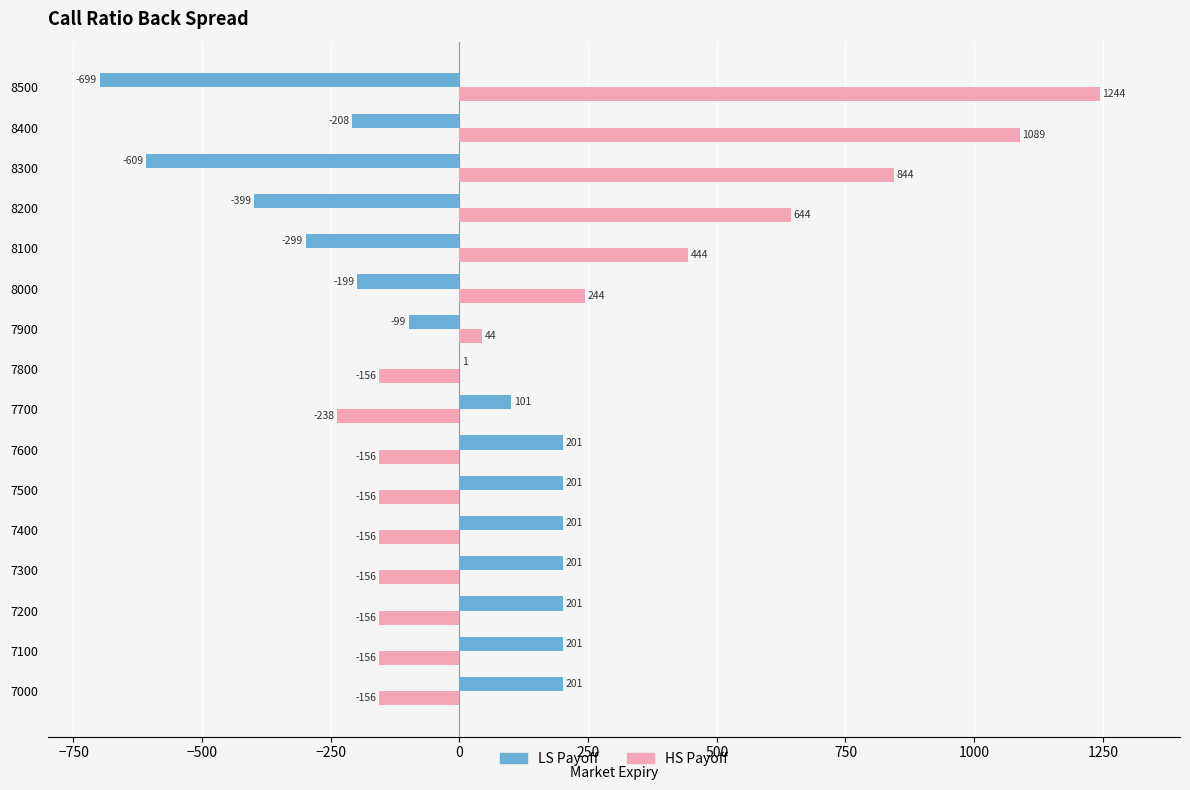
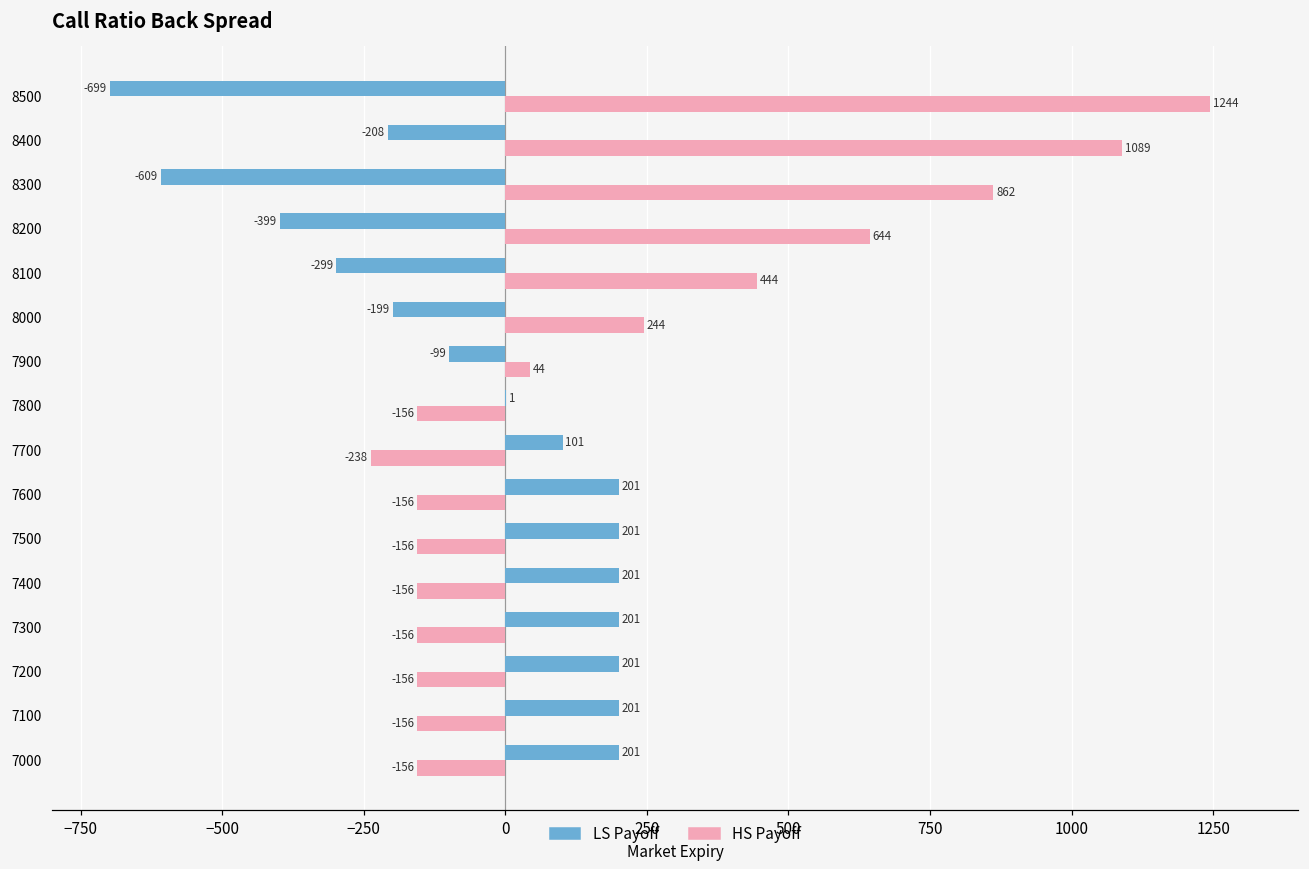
  {
    "LS Payoff": {
      "8500": -699,
      "8400": -208,
      "8300": -609,
      "8200": -399,
      "8100": -299,
      "8000": -199,
      "7900": -99,
      "7800": 1,
      "7700": 101,
      "7600": 201,
      "7500": 201,
      "7400": 201,
      "7300": 201,
      "7200": 201,
      "7100": 201,
      "7000": 201
    },
    "HS Payoff": {
      "8500": 1244,
      "8400": 1089,
-     "8300": 844,
+     "8300": 862,
      "8200": 644,
      "8100": 444,
      "8000": 244,
      "7900": 44,
      "7800": -156,
      "7700": -238,
      "7600": -156,
      "7500": -156,
      "7400": -156,
      "7300": -156,
      "7200": -156,
      "7100": -156,
      "7000": -156
    }
  }
